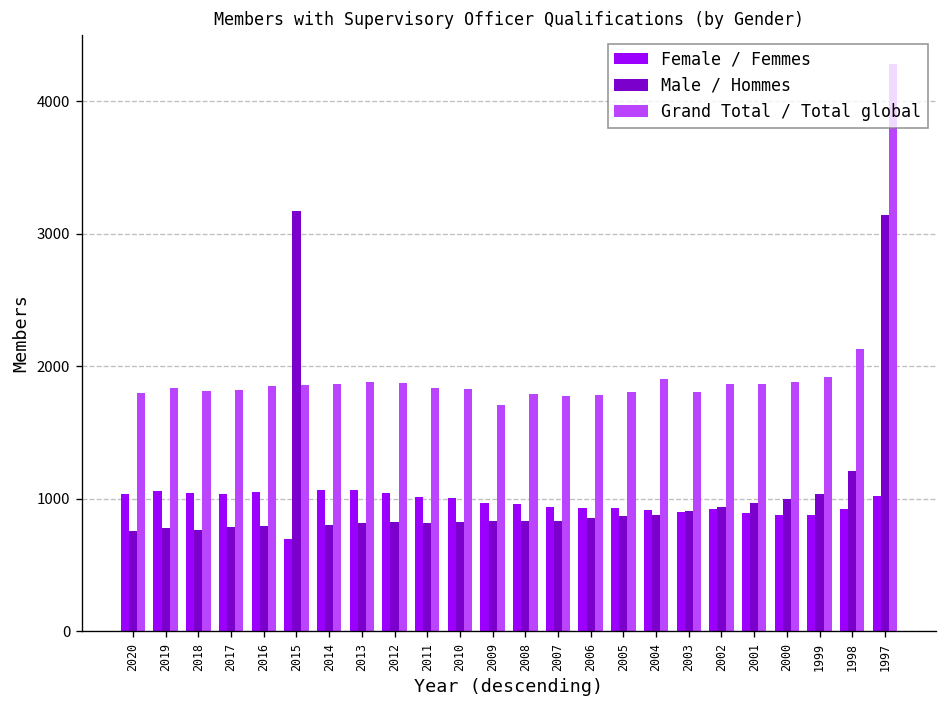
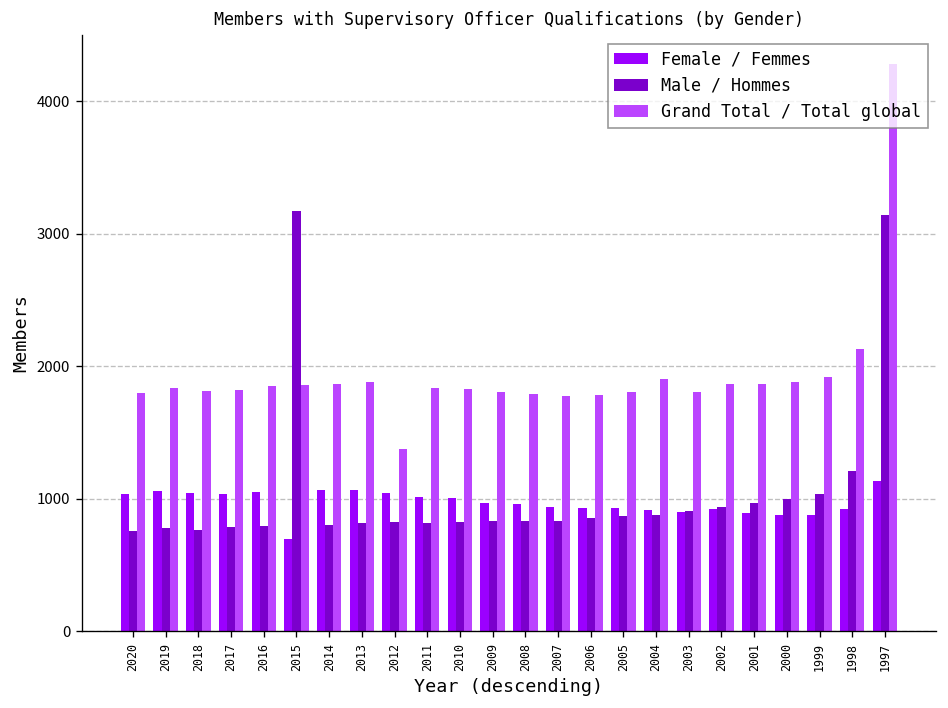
  {
    "Female / Femmes": {
      "2020": 1040,
      "2019": 1060,
      "2018": 1040,
      "2017": 1040,
      "2016": 1060,
      "2015": 700,
      "2014": 1070,
      "2013": 1060,
      "2012": 1050,
      "2011": 1020,
      "2010": 1010,
      "2009": 970,
      "2008": 960,
      "2007": 940,
      "2006": 930,
      "2005": 930,
      "2004": 920,
      "2003": 900,
      "2002": 930,
      "2001": 900,
      "2000": 880,
      "1999": 880,
      "1998": 930,
-     "1997": 1020
+     "1997": 1140
    },
    "Male / Hommes": {
      "2020": 760,
      "2019": 780,
      "2018": 770,
      "2017": 790,
      "2016": 790,
      "2015": 3170,
      "2014": 800,
      "2013": 820,
      "2012": 830,
      "2011": 820,
      "2010": 820,
      "2009": 840,
      "2008": 830,
      "2007": 830,
      "2006": 860,
      "2005": 870,
      "2004": 880,
      "2003": 910,
      "2002": 940,
      "2001": 970,
      "2000": 1000,
      "1999": 1040,
      "1998": 1210,
      "1997": 3150
    },
    "Grand Total / Total global": {
      "2020": 1800,
      "2019": 1840,
      "2018": 1810,
      "2017": 1820,
      "2016": 1850,
      "2015": 1860,
      "2014": 1870,
      "2013": 1880,
-     "2012": 1880,
+     "2012": 1380,
      "2011": 1840,
      "2010": 1830,
-     "2009": 1710,
+     "2009": 1810,
      "2008": 1790,
      "2007": 1780,
      "2006": 1790,
      "2005": 1810,
      "2004": 1910,
      "2003": 1810,
      "2002": 1870,
      "2001": 1860,
      "2000": 1880,
      "1999": 1920,
      "1998": 2140
    }
  }
